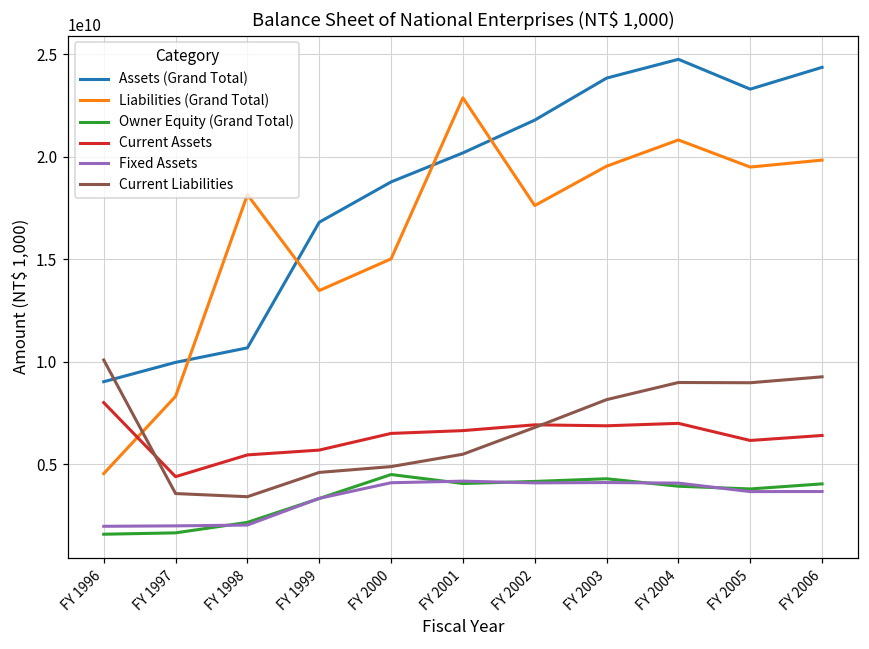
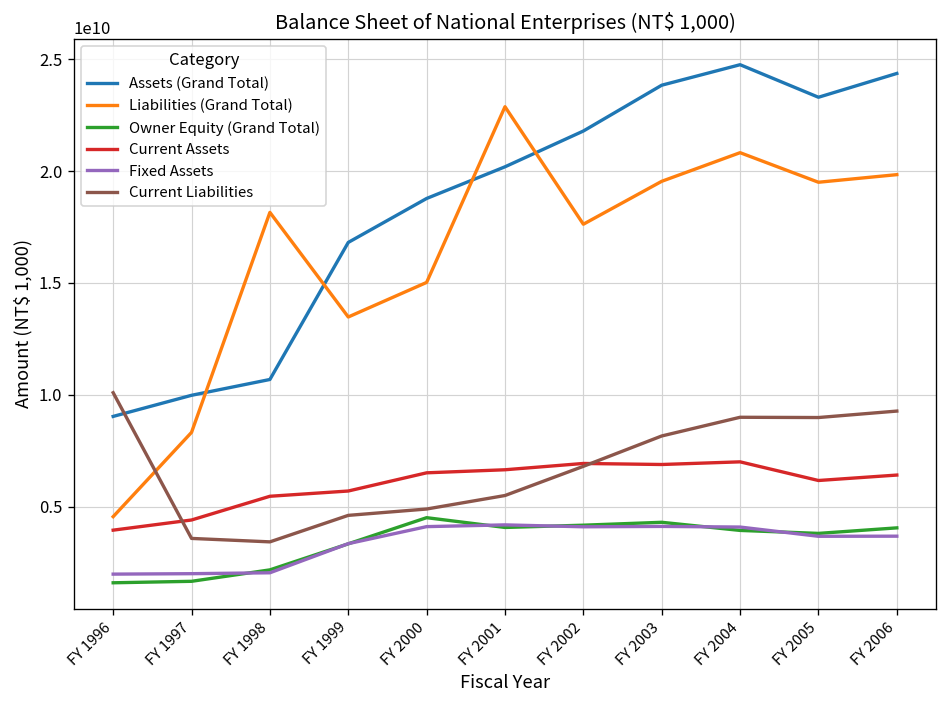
  {
    "Assets (Grand Total)": {
      "FY 1996": 9000000000,
      "FY 1997": 10000000000,
      "FY 1998": 10700000000,
      "FY 1999": 16800000000,
      "FY 2000": 18800000000,
      "FY 2001": 20200000000,
      "FY 2002": 21800000000,
      "FY 2003": 23800000000,
      "FY 2004": 24800000000,
      "FY 2005": 23300000000,
      "FY 2006": 24400000000
    },
    "Liabilities (Grand Total)": {
      "FY 1996": 4500000000,
      "FY 1997": 8300000000,
      "FY 1999": 13500000000,
      "FY 2000": 15000000000,
      "FY 2001": 22900000000,
      "FY 2002": 17600000000,
      "FY 2003": 19500000000,
      "FY 2004": 20800000000,
      "FY 2005": 19500000000,
      "FY 2006": 19800000000
    },
    "Owner Equity (Grand Total)": {
      "FY 1996": 1600000000,
      "FY 1997": 1700000000,
      "FY 2000": 4500000000,
      "FY 2003": 4300000000,
      "FY 2004": 3900000000,
      "FY 2006": 4000000000
    },
    "Current Assets": {
-     "FY 1996": 8000000000,
+     "FY 1996": 3900000000,
      "FY 1997": 4400000000,
      "FY 1998": 5500000000,
      "FY 1999": 5700000000,
      "FY 2000": 6500000000,
      "FY 2001": 6600000000,
      "FY 2003": 6900000000,
      "FY 2004": 7000000000,
      "FY 2005": 6200000000,
      "FY 2006": 6400000000
    },
    "Fixed Assets": {
      "FY 1996": 2000000000,
      "FY 1997": 2000000000,
      "FY 2000": 4100000000,
      "FY 2003": 4100000000,
      "FY 2004": 4100000000,
      "FY 2006": 3700000000
    },
    "Current Liabilities": {
      "FY 1996": 10100000000,
      "FY 1997": 3600000000,
      "FY 1998": 3400000000,
      "FY 1999": 4600000000,
      "FY 2000": 4900000000,
      "FY 2001": 5500000000,
      "FY 2003": 8200000000,
      "FY 2004": 9000000000,
      "FY 2005": 9000000000,
      "FY 2006": 9300000000
    }
  }
